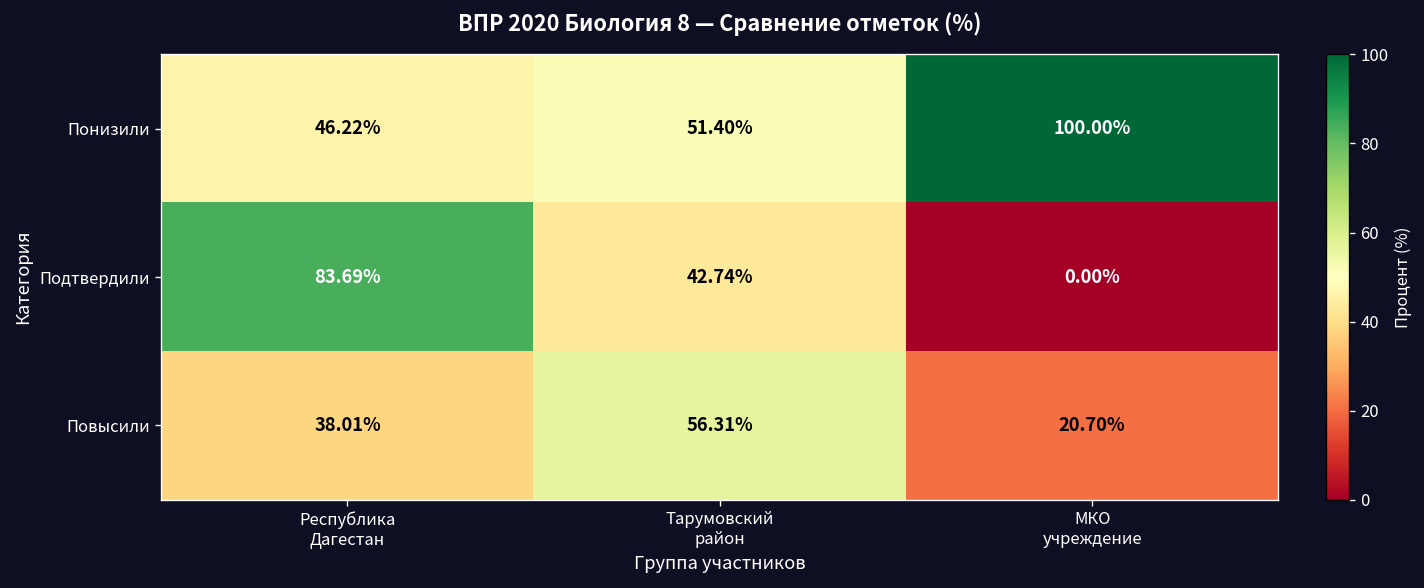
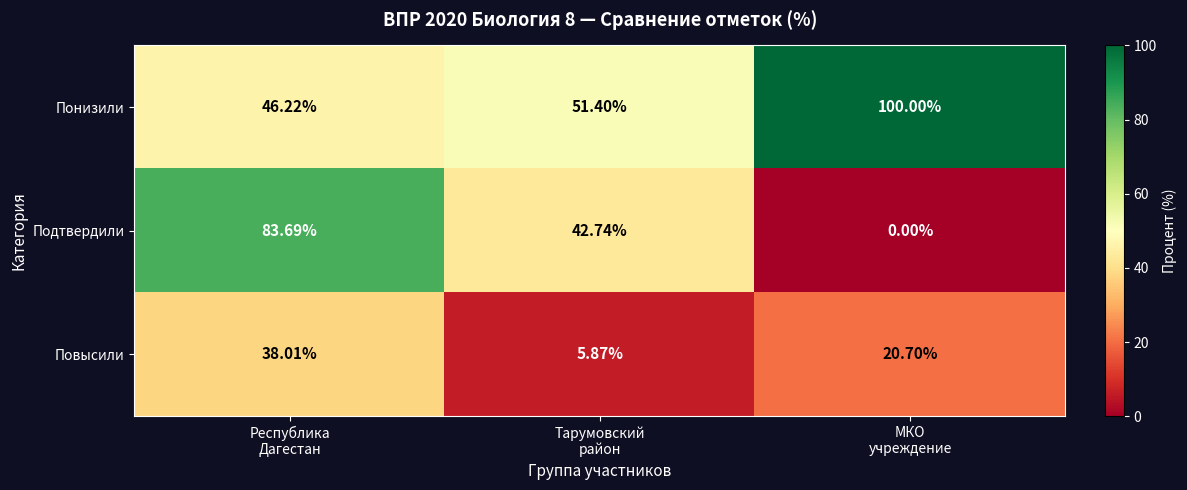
  {
    "Понизили": {
      "Республика Дагестан": "46.22%",
      "Тарумовский район": "51.40%",
      "МКО учреждение": "100.00%"
    },
    "Подтвердили": {
      "Республика Дагестан": "83.69%",
      "Тарумовский район": "42.74%",
      "МКО учреждение": "0.00%"
    },
    "Повысили": {
      "Республика Дагестан": "38.01%",
-     "Тарумовский район": "56.31%",
+     "Тарумовский район": "5.87%",
      "МКО учреждение": "20.70%"
    }
  }
